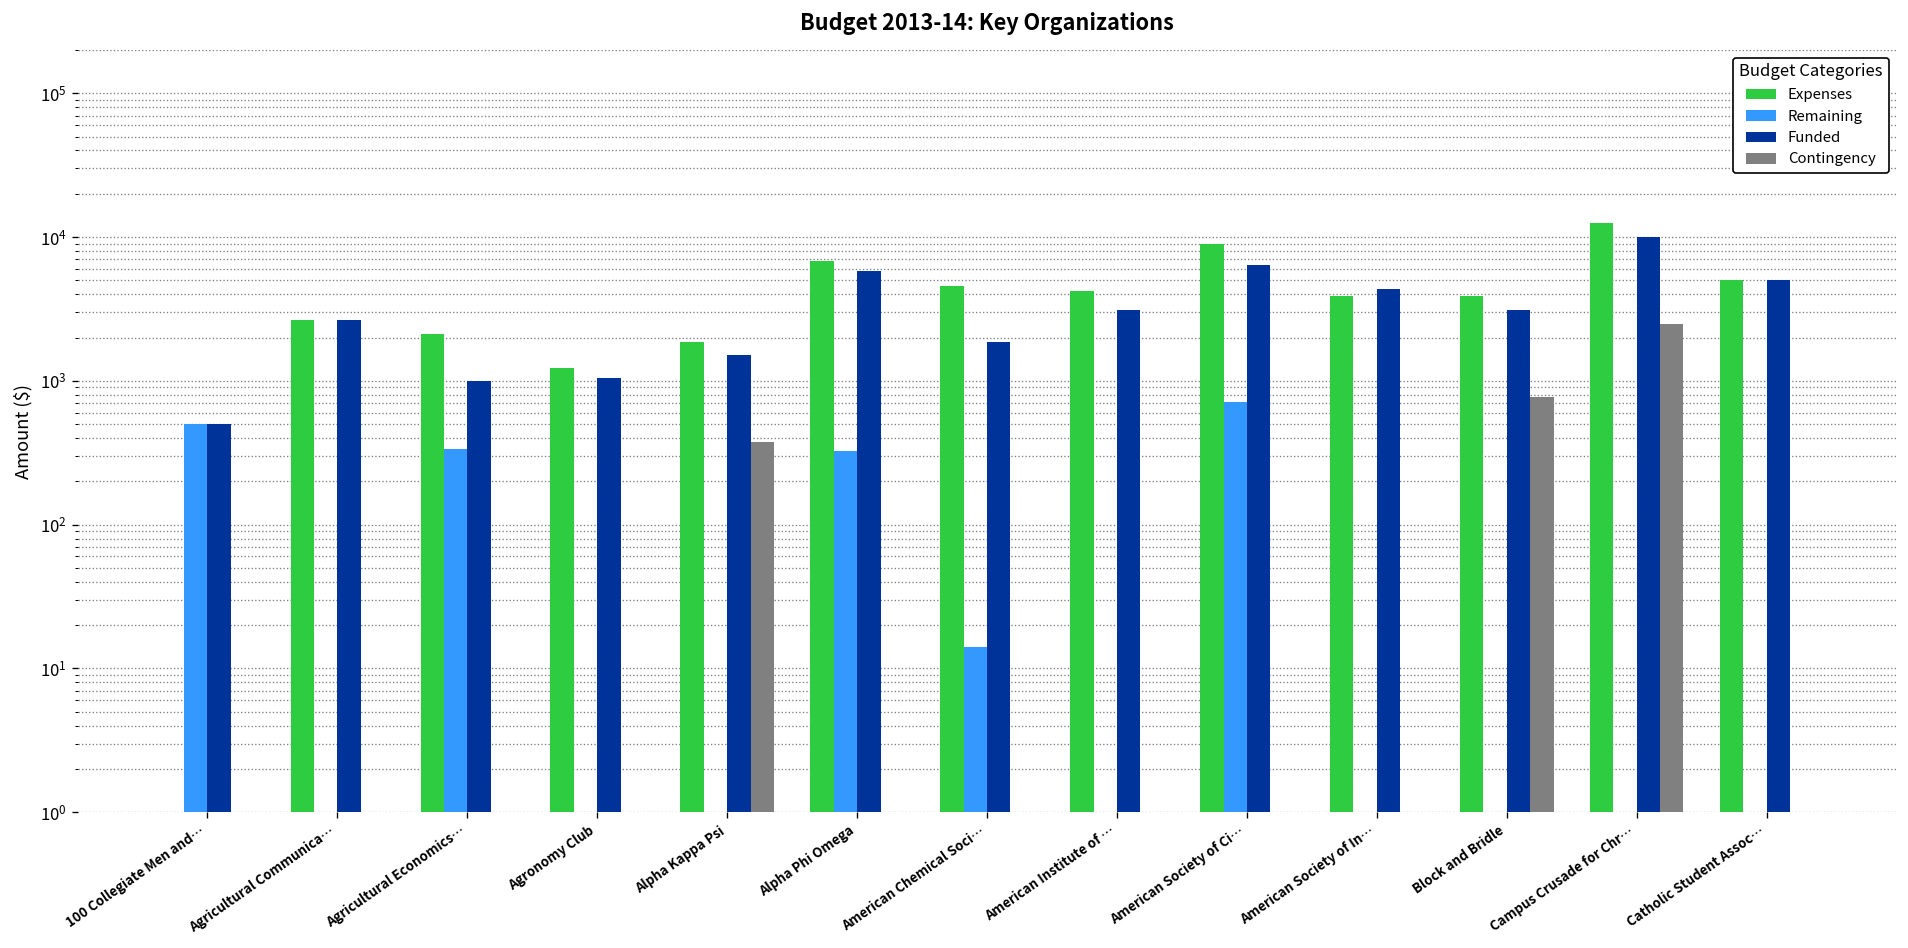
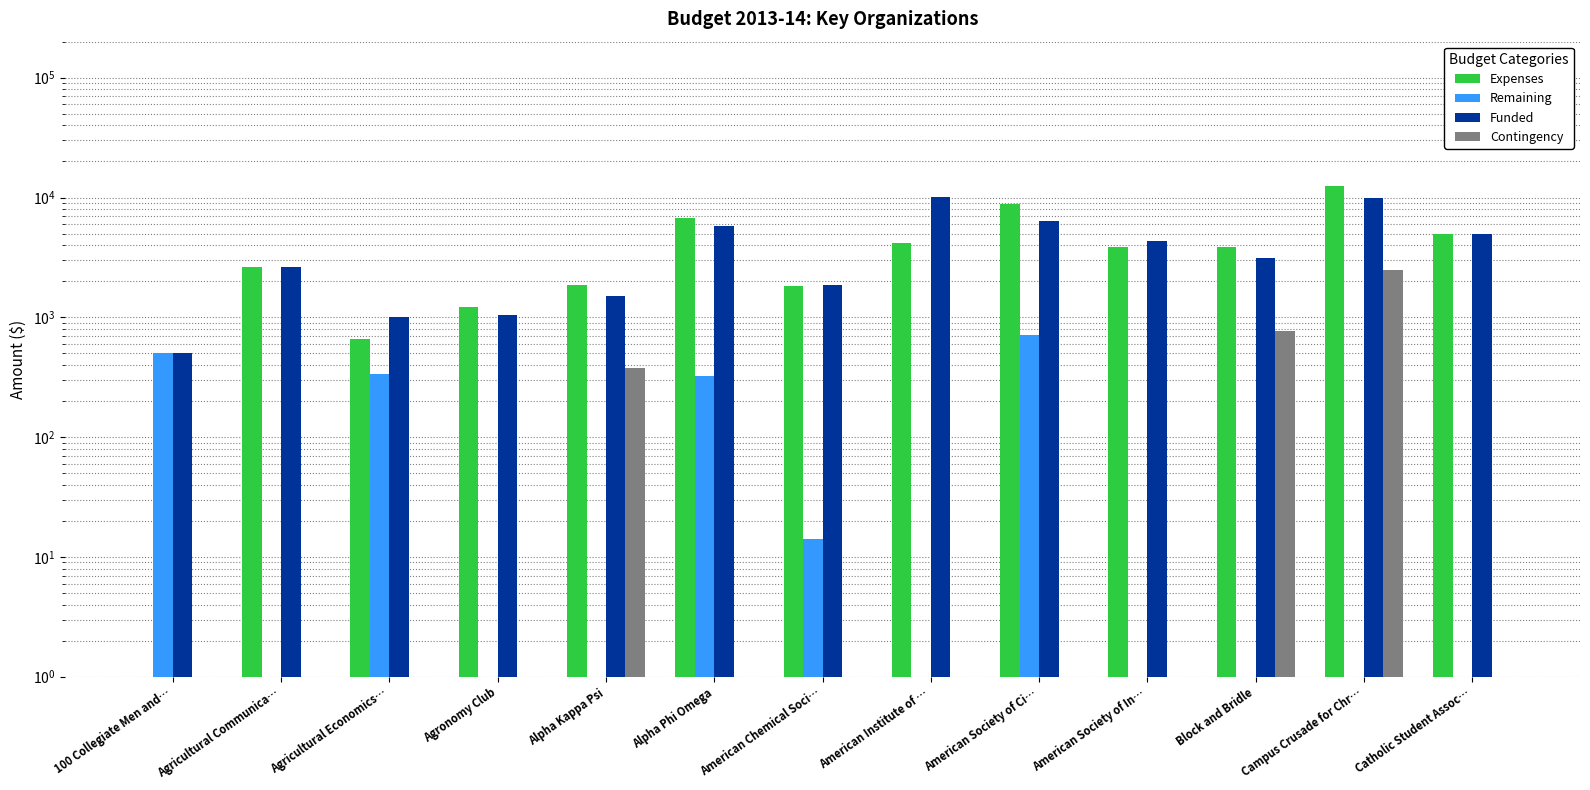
  {
    "Expenses": {
      "100 Collegiate Men and…": 1,
      "Agricultural Communica…": 2700,
-     "Agricultural Economics…": 2100,
+     "Agricultural Economics…": 700,
      "Agronomy Club": 1200,
      "Alpha Kappa Psi": 1900,
      "Alpha Phi Omega": 7000,
-     "American Chemical Soci…": 4600,
+     "American Chemical Soci…": 1800,
      "American Institute of …": 4200,
      "American Society of Ci…": 9000,
      "American Society of In…": 3900,
      "Block and Bridle": 3900,
      "Campus Crusade for Chr…": 13000,
      "Catholic Student Assoc…": 5000
    },
    "Remaining": {
      "100 Collegiate Men and…": 500,
      "Agricultural Communica…": 1,
      "Agricultural Economics…": 340,
      "Agronomy Club": 1,
      "Alpha Kappa Psi": 1,
      "Alpha Phi Omega": 320,
      "American Chemical Soci…": 14,
      "American Institute of …": 1,
      "American Society of Ci…": 700,
      "American Society of In…": 1,
      "Block and Bridle": 1,
      "Campus Crusade for Chr…": 1,
      "Catholic Student Assoc…": 1
    },
    "Funded": {
      "100 Collegiate Men and…": 500,
      "Agricultural Communica…": 2700,
      "Agricultural Economics…": 1000,
      "Agronomy Club": 1100,
      "Alpha Kappa Psi": 1500,
      "Alpha Phi Omega": 6000,
      "American Chemical Soci…": 1900,
-     "American Institute of …": 3100,
+     "American Institute of …": 10000,
      "American Society of Ci…": 6000,
      "American Society of In…": 4400,
      "Block and Bridle": 3100,
      "Campus Crusade for Chr…": 10000,
      "Catholic Student Assoc…": 5000
    },
    "Contingency": {
      "100 Collegiate Men and…": 1,
      "Agricultural Communica…": 1,
      "Agricultural Economics…": 1,
      "Agronomy Club": 1,
      "Alpha Kappa Psi": 380,
      "Alpha Phi Omega": 1,
      "American Chemical Soci…": 1,
      "American Institute of …": 1,
      "American Society of Ci…": 1,
      "American Society of In…": 1,
      "Block and Bridle": 800,
      "Campus Crusade for Chr…": 2500,
      "Catholic Student Assoc…": 1
    }
  }
